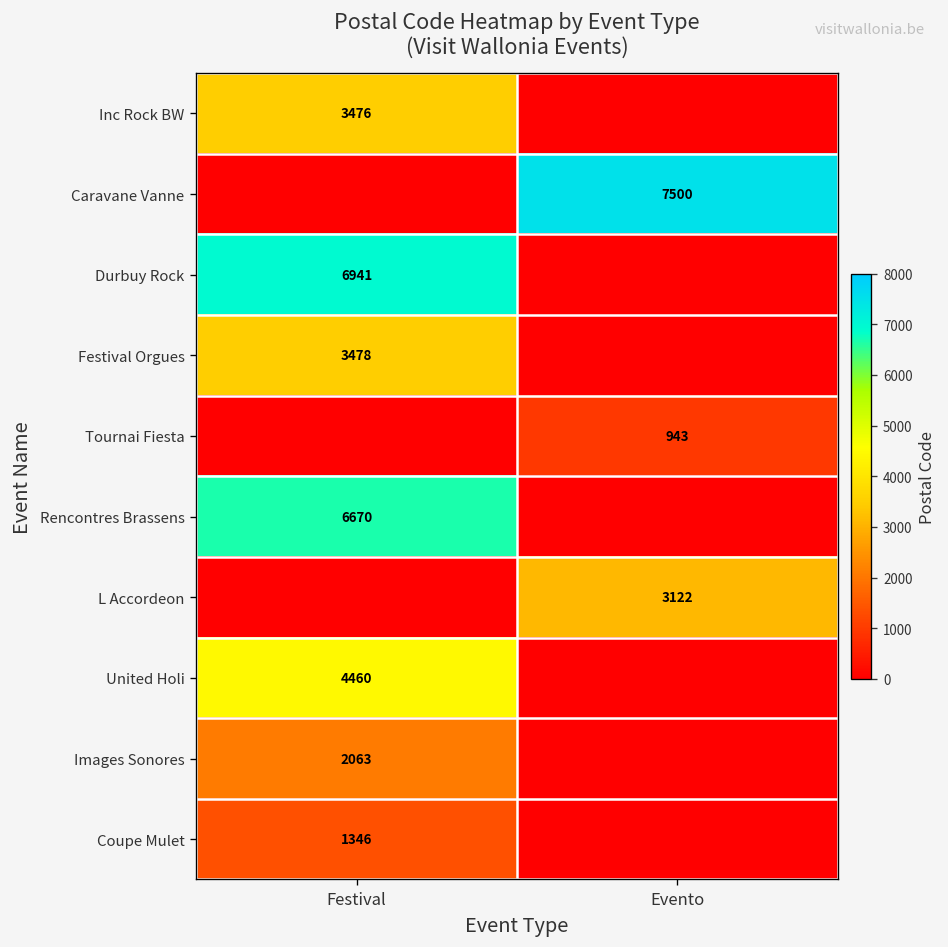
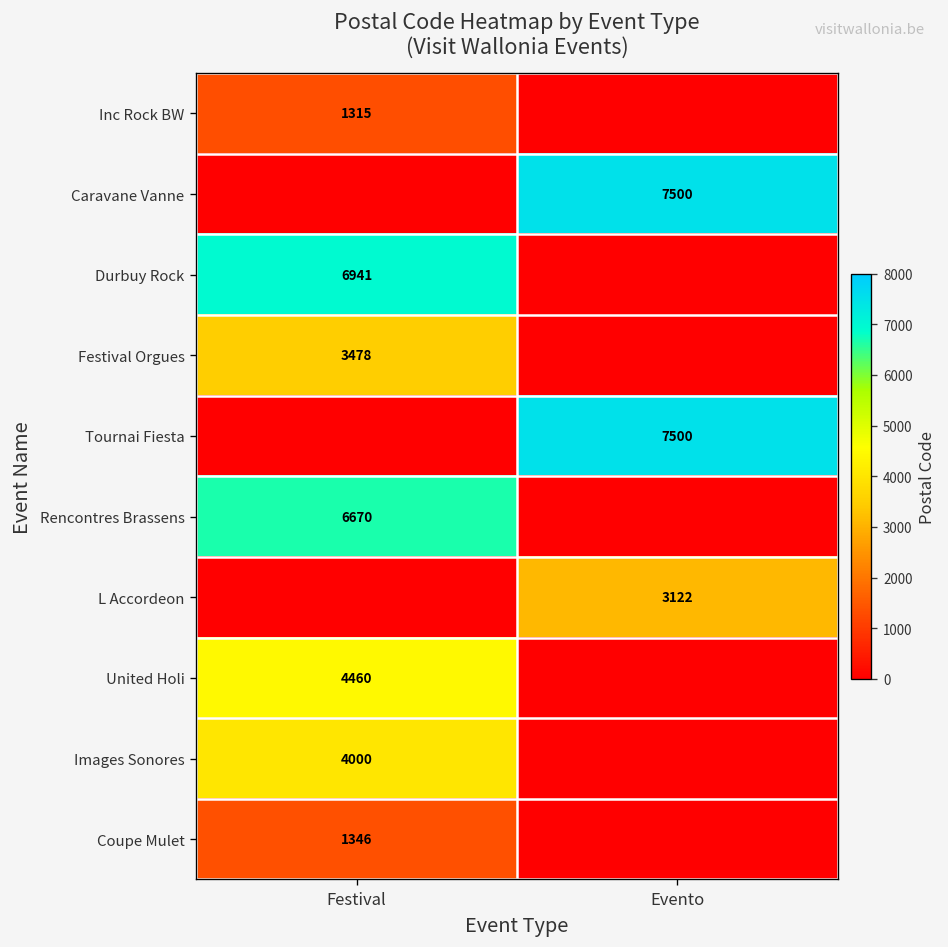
  {
    "Inc Rock BW": {
-     "Festival": 3476
+     "Festival": 1315
    },
    "Caravane Vanne": {
      "Evento": 7500
    },
    "Durbuy Rock": {
      "Festival": 6941
    },
    "Festival Orgues": {
      "Festival": 3478
    },
    "Tournai Fiesta": {
-     "Evento": 943
+     "Evento": 7500
    },
    "Rencontres Brassens": {
      "Festival": 6670
    },
    "L Accordeon": {
      "Evento": 3122
    },
    "United Holi": {
      "Festival": 4460
    },
    "Images Sonores": {
-     "Festival": 2063
+     "Festival": 4000
    },
    "Coupe Mulet": {
      "Festival": 1346
    }
  }
